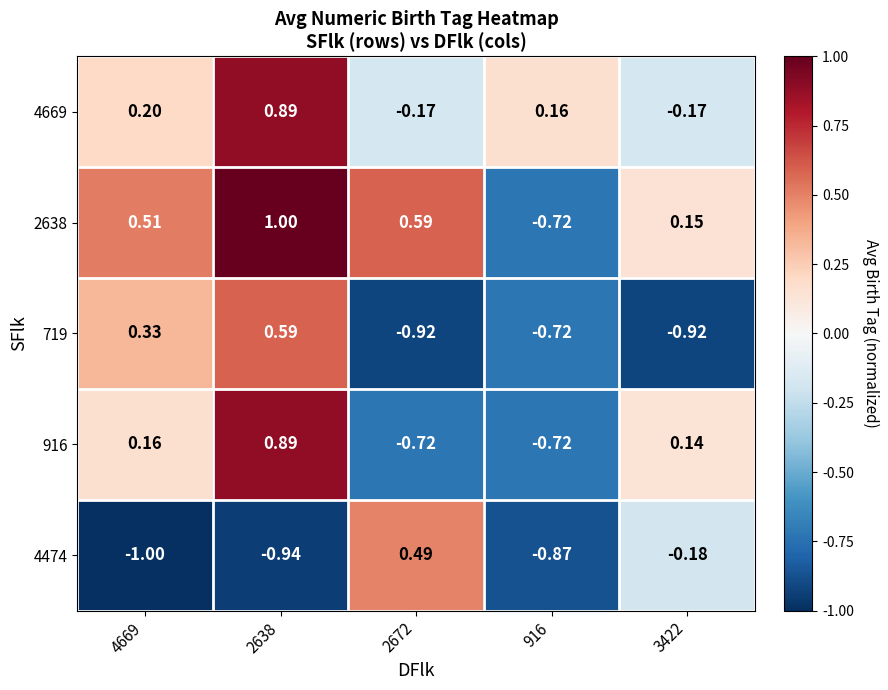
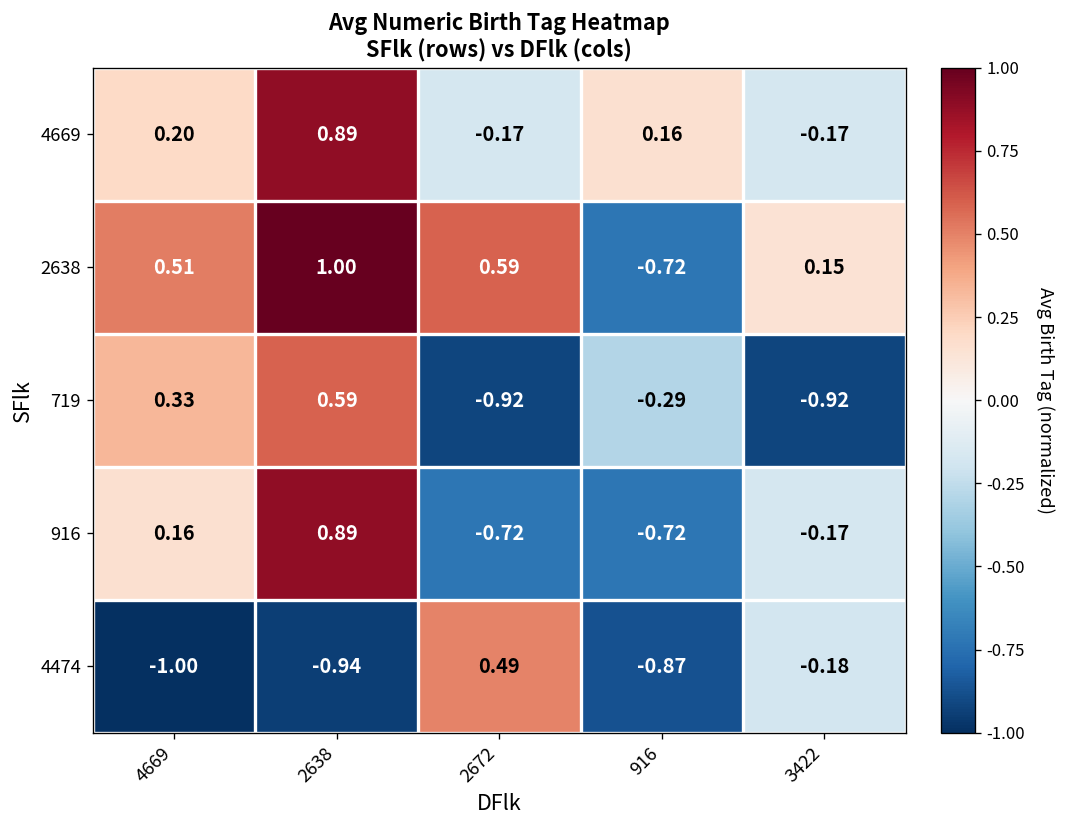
  {
    "4669": {
      "4669": 0.20,
      "2638": 0.89,
      "2672": -0.17,
      "916": 0.16,
      "3422": -0.17
    },
    "2638": {
      "4669": 0.51,
      "2638": 1.00,
      "2672": 0.59,
      "916": -0.72,
      "3422": 0.15
    },
    "719": {
      "4669": 0.33,
      "2638": 0.59,
      "2672": -0.92,
-     "916": -0.72,
+     "916": -0.29,
      "3422": -0.92
    },
    "916": {
      "4669": 0.16,
      "2638": 0.89,
      "2672": -0.72,
      "916": -0.72,
-     "3422": 0.14
+     "3422": -0.17
    },
    "4474": {
      "4669": -1.00,
      "2638": -0.94,
      "2672": 0.49,
      "916": -0.87,
      "3422": -0.18
    }
  }
